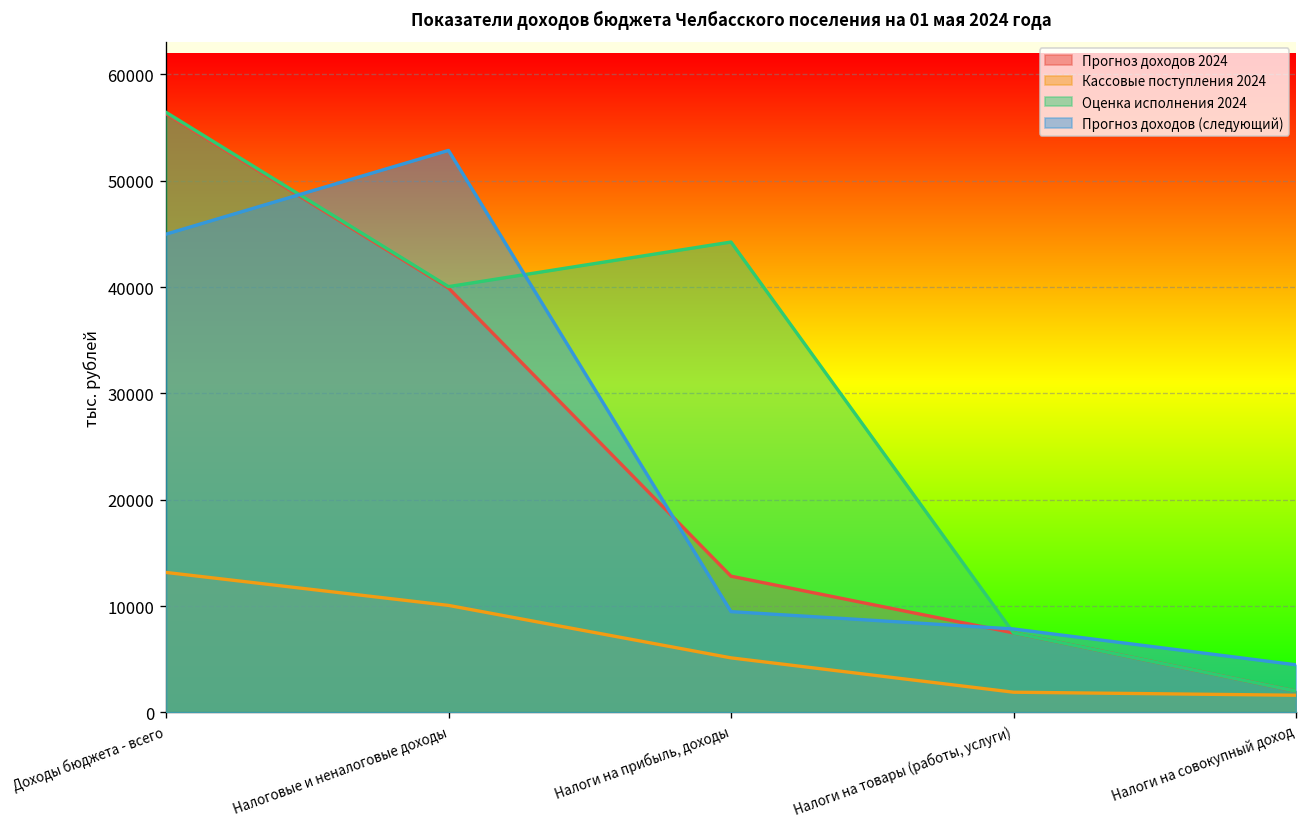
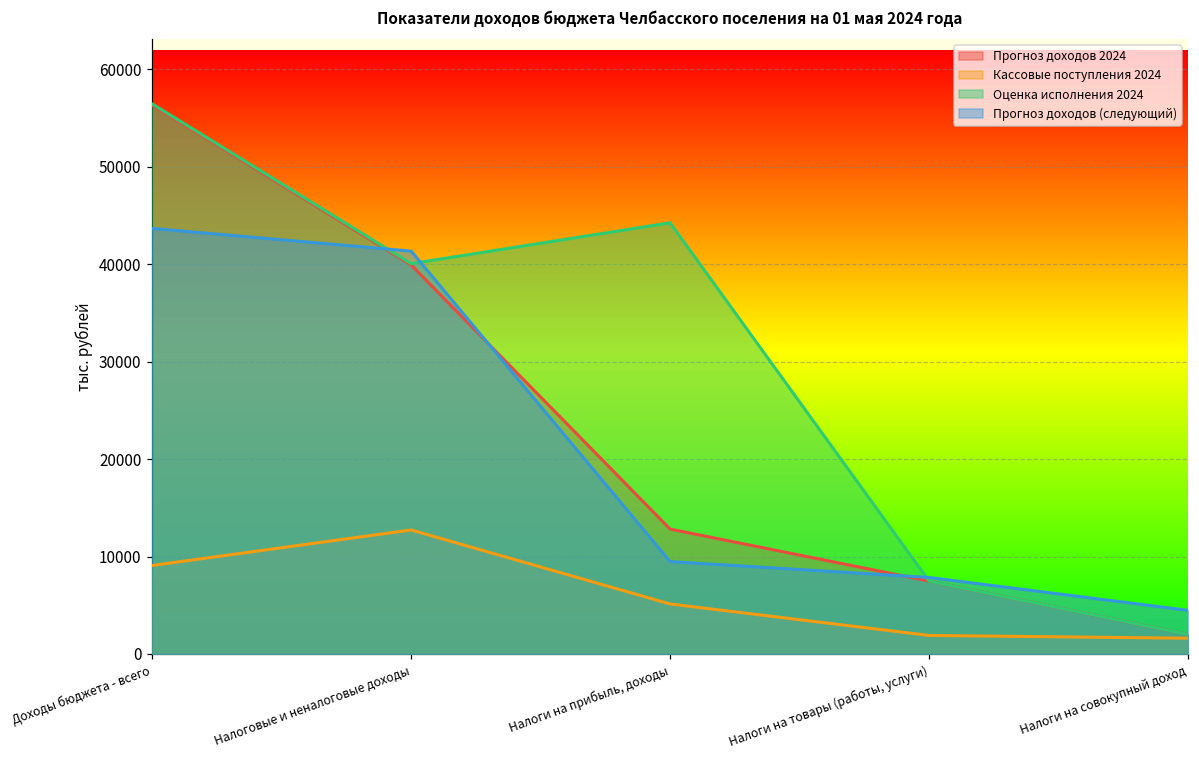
  {
    "Прогноз доходов 2024": {
      "Налоги на прибыль, доходы": 13000
    },
    "Кассовые поступления 2024": {
-     "Доходы бюджета - всего": 13000,
-     "Налоговые и неналоговые доходы": 10000,
+     "Доходы бюджета - всего": 9000,
+     "Налоговые и неналоговые доходы": 13000,
      "Налоги на прибыль, доходы": 5000,
      "Налоги на товары (работы, услуги)": 2000,
      "Налоги на совокупный доход": 2000
    },
    "Оценка исполнения 2024": {
      "Налоги на прибыль, доходы": 44000
    },
    "Прогноз доходов (следующий)": {
-     "Доходы бюджета - всего": 45000,
-     "Налоговые и неналоговые доходы": 53000,
+     "Доходы бюджета - всего": 44000,
+     "Налоговые и неналоговые доходы": 41000,
      "Налоги на прибыль, доходы": 9000,
      "Налоги на товары (работы, услуги)": 8000,
      "Налоги на совокупный доход": 4000
    }
  }
